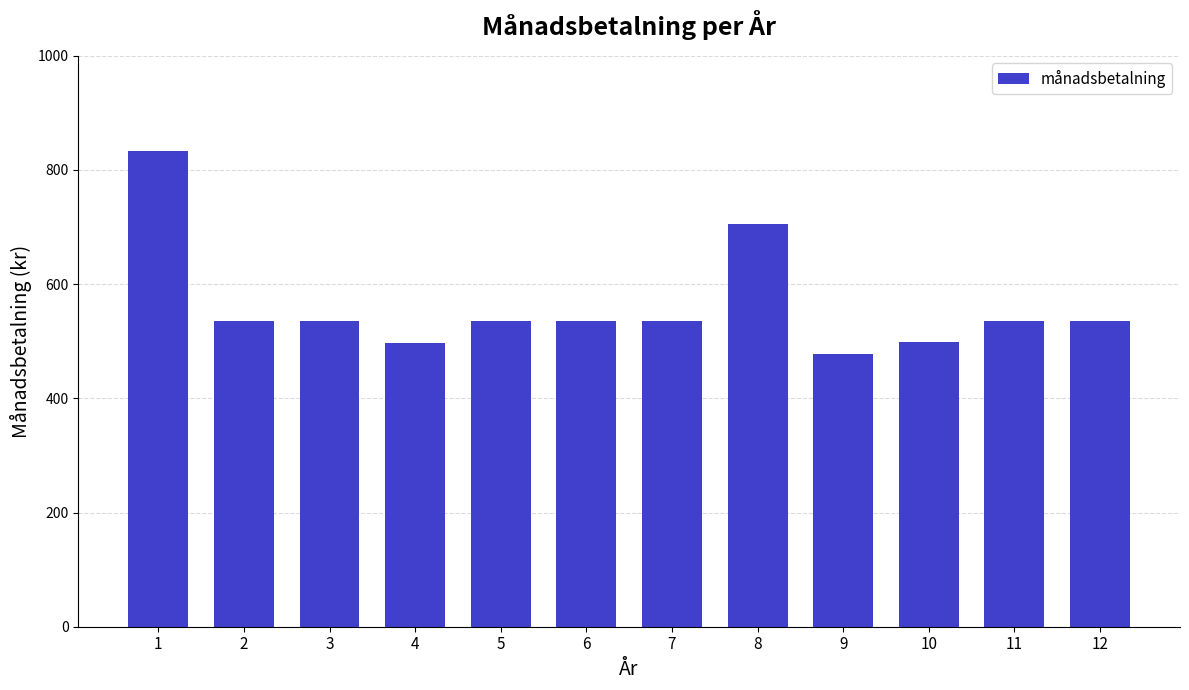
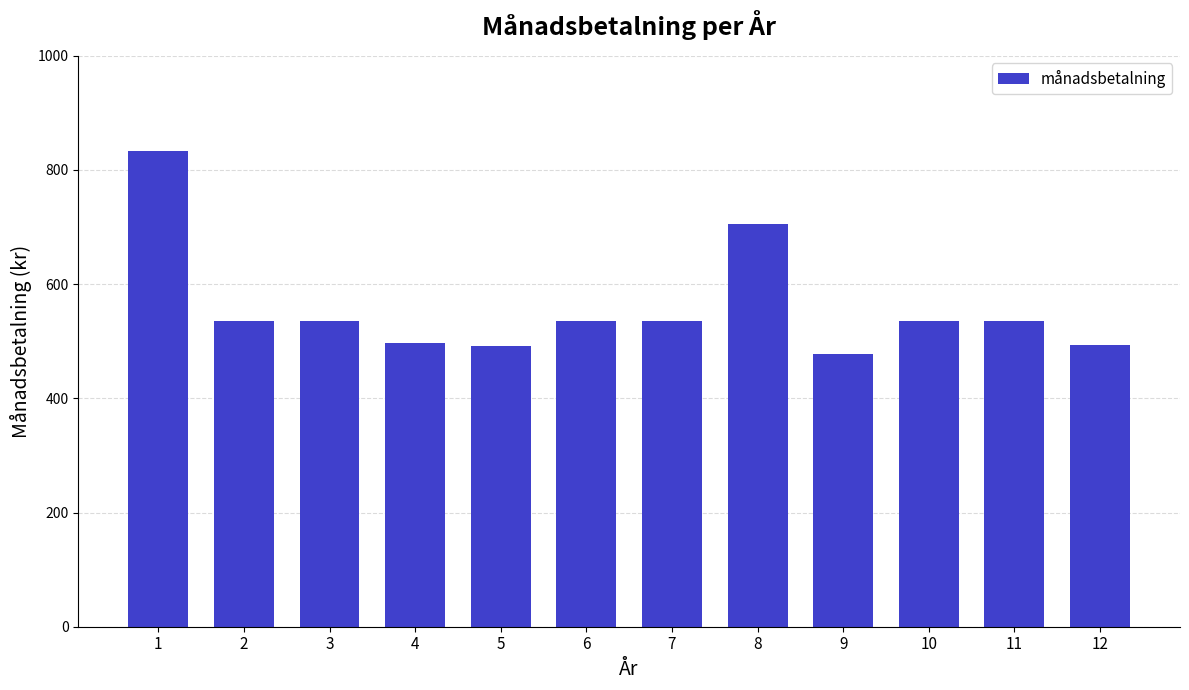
  {
    "1": 830,
    "2": 540,
    "3": 540,
    "4": 500,
-   "5": 540,
+   "5": 490,
    "6": 540,
    "7": 540,
    "8": 710,
    "9": 480,
-   "10": 500,
+   "10": 540,
    "11": 540,
-   "12": 540
+   "12": 490
  }
